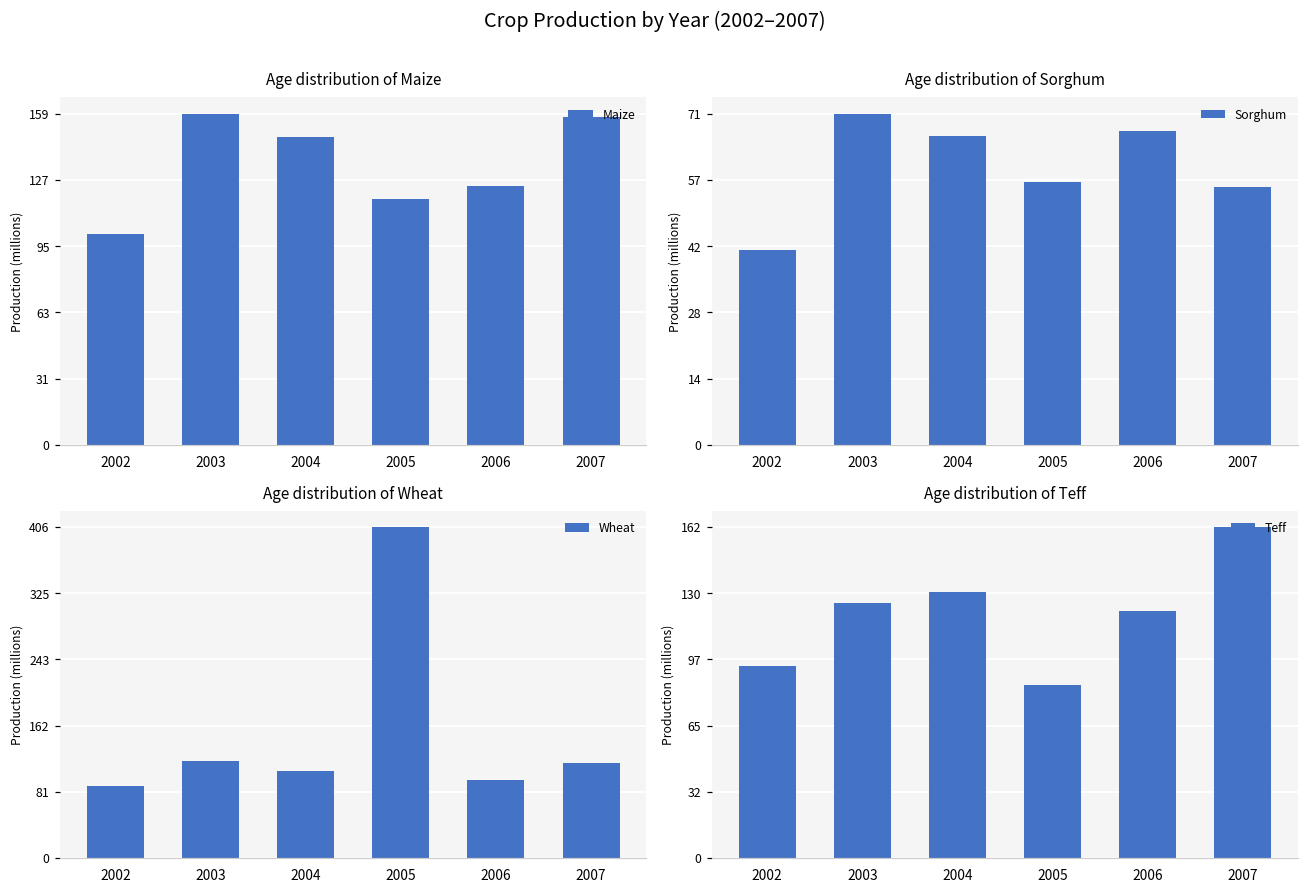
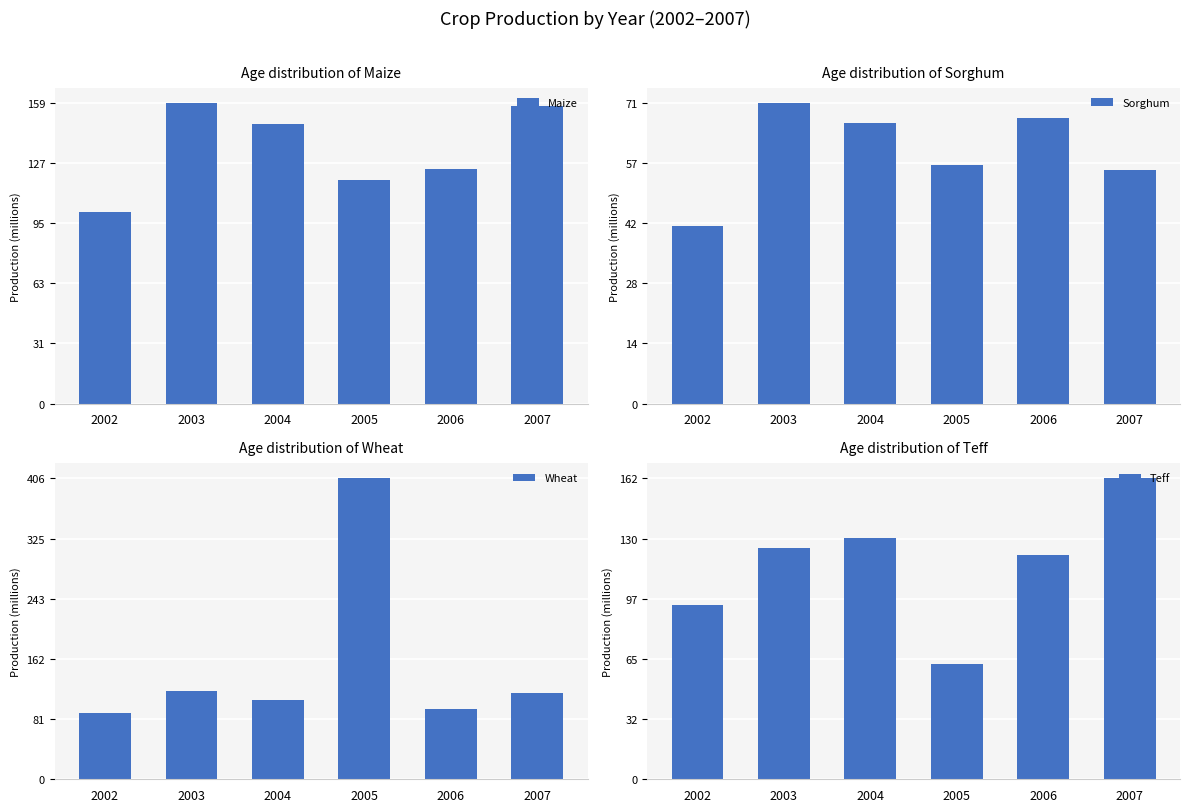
  {
    "Age distribution of Maize": {
      "2002": 102,
      "2003": 159,
      "2004": 148,
      "2005": 119,
      "2006": 125,
      "2007": 158
    },
    "Age distribution of Sorghum": {
      "2002": 42,
      "2003": 72,
      "2004": 67,
      "2005": 57,
      "2006": 68,
      "2007": 56
    },
    "Age distribution of Wheat": {
      "2002": 90,
      "2003": 120,
      "2004": 110,
      "2005": 410,
      "2006": 100,
      "2007": 120
    },
    "Age distribution of Teff": {
      "2002": 94,
      "2003": 125,
      "2004": 131,
-     "2005": 85,
+     "2005": 63,
      "2006": 122,
      "2007": 163
    }
  }
